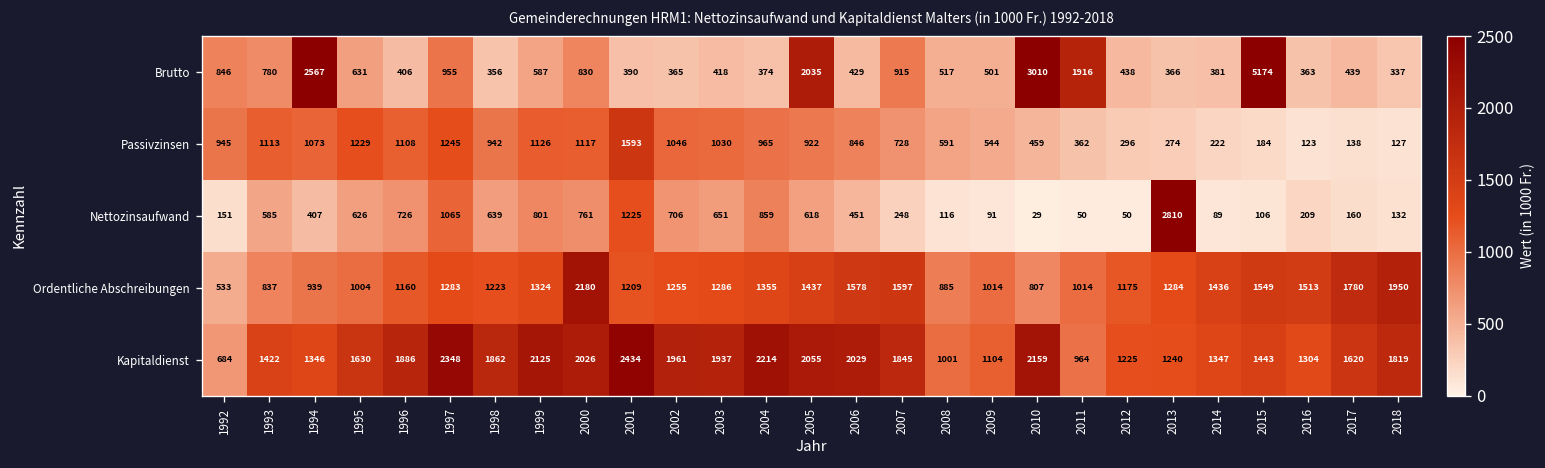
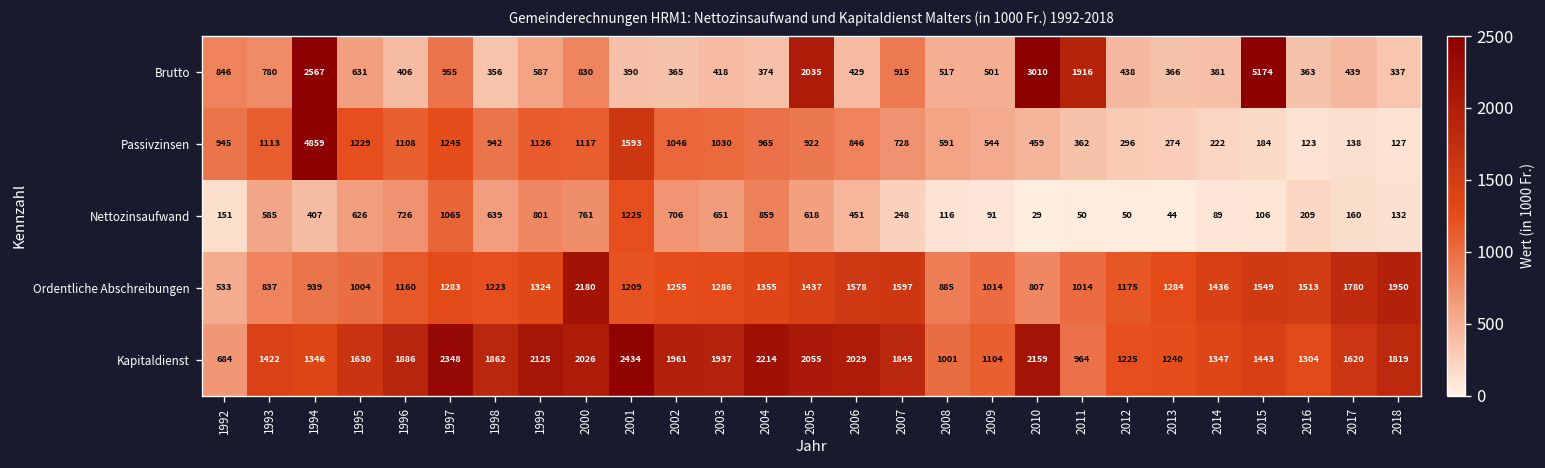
  {
    "Brutto": {
      "1992": 846,
      "1993": 780,
      "1994": 2567,
      "1995": 631,
      "1996": 406,
      "1997": 955,
      "1998": 356,
      "1999": 587,
      "2000": 830,
      "2001": 390,
      "2002": 365,
      "2003": 418,
      "2004": 374,
      "2005": 2035,
      "2006": 429,
      "2007": 915,
      "2008": 517,
      "2009": 501,
      "2010": 3010,
      "2011": 1916,
      "2012": 438,
      "2013": 366,
      "2014": 381,
      "2015": 5174,
      "2016": 363,
      "2017": 439,
      "2018": 337
    },
    "Passivzinsen": {
      "1992": 945,
      "1993": 1113,
-     "1994": 1073,
+     "1994": 4859,
      "1995": 1229,
      "1996": 1108,
      "1997": 1245,
      "1998": 942,
      "1999": 1126,
      "2000": 1117,
      "2001": 1593,
      "2002": 1046,
      "2003": 1030,
      "2004": 965,
      "2005": 922,
      "2006": 846,
      "2007": 728,
      "2008": 591,
      "2009": 544,
      "2010": 459,
      "2011": 362,
      "2012": 296,
      "2013": 274,
      "2014": 222,
      "2015": 184,
      "2016": 123,
      "2017": 138,
      "2018": 127
    },
    "Nettozinsaufwand": {
      "1992": 151,
      "1993": 585,
      "1994": 407,
      "1995": 626,
      "1996": 726,
      "1997": 1065,
      "1998": 639,
      "1999": 801,
      "2000": 761,
      "2001": 1225,
      "2002": 706,
      "2003": 651,
      "2004": 859,
      "2005": 618,
      "2006": 451,
      "2007": 248,
      "2008": 116,
      "2009": 91,
      "2010": 29,
      "2011": 50,
      "2012": 50,
-     "2013": 2810,
+     "2013": 44,
      "2014": 89,
      "2015": 106,
      "2016": 209,
      "2017": 160,
      "2018": 132
    },
    "Ordentliche Abschreibungen": {
      "1992": 533,
      "1993": 837,
      "1994": 939,
      "1995": 1004,
      "1996": 1160,
      "1997": 1283,
      "1998": 1223,
      "1999": 1324,
      "2000": 2180,
      "2001": 1209,
      "2002": 1255,
      "2003": 1286,
      "2004": 1355,
      "2005": 1437,
      "2006": 1578,
      "2007": 1597,
      "2008": 885,
      "2009": 1014,
      "2010": 807,
      "2011": 1014,
      "2012": 1175,
      "2013": 1284,
      "2014": 1436,
      "2015": 1549,
      "2016": 1513,
      "2017": 1780,
      "2018": 1950
    },
    "Kapitaldienst": {
      "1992": 684,
      "1993": 1422,
      "1994": 1346,
      "1995": 1630,
      "1996": 1886,
      "1997": 2348,
      "1998": 1862,
      "1999": 2125,
      "2000": 2026,
      "2001": 2434,
      "2002": 1961,
      "2003": 1937,
      "2004": 2214,
      "2005": 2055,
      "2006": 2029,
      "2007": 1845,
      "2008": 1001,
      "2009": 1104,
      "2010": 2159,
      "2011": 964,
      "2012": 1225,
      "2013": 1240,
      "2014": 1347,
      "2015": 1443,
      "2016": 1304,
      "2017": 1620,
      "2018": 1819
    }
  }
